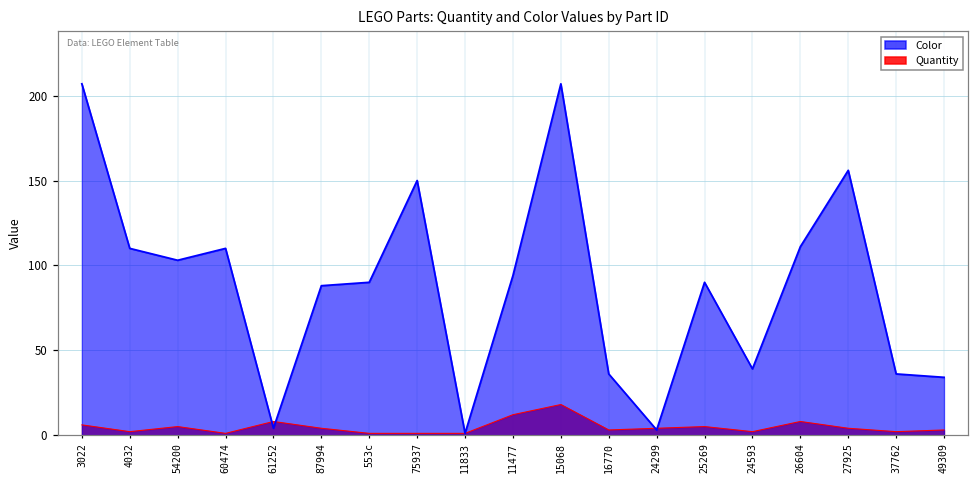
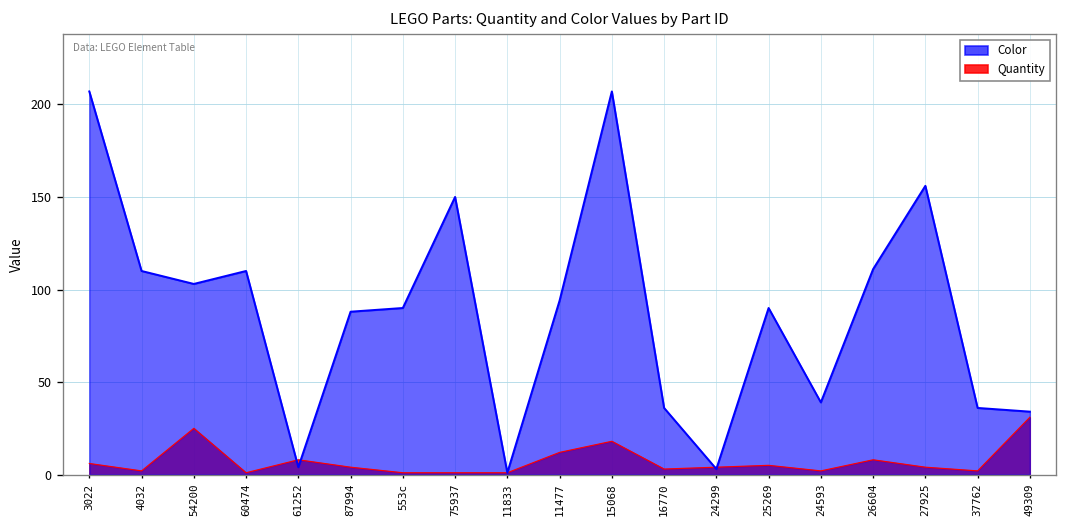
  {
    "Quantity": {
      "3022": 6,
      "4032": 2,
-     "54200": 5,
+     "54200": 25,
      "60474": 1,
      "61252": 8,
      "87994": 4,
      "553c": 1,
      "75937": 1,
      "11477": 12,
      "15068": 18,
      "16770": 3,
      "25269": 5,
      "24593": 2,
      "26604": 8,
      "27925": 4,
      "37762": 2,
-     "49309": 3
+     "49309": 31
    },
    "Color": {
      "3022": 207,
      "4032": 110,
      "54200": 103,
      "60474": 110,
      "61252": 4,
      "87994": 88,
      "553c": 90,
      "75937": 150,
      "11477": 94,
      "15068": 207,
      "16770": 36,
      "25269": 90,
      "24593": 39,
      "26604": 111,
      "27925": 156,
      "37762": 36,
      "49309": 34
    }
  }
